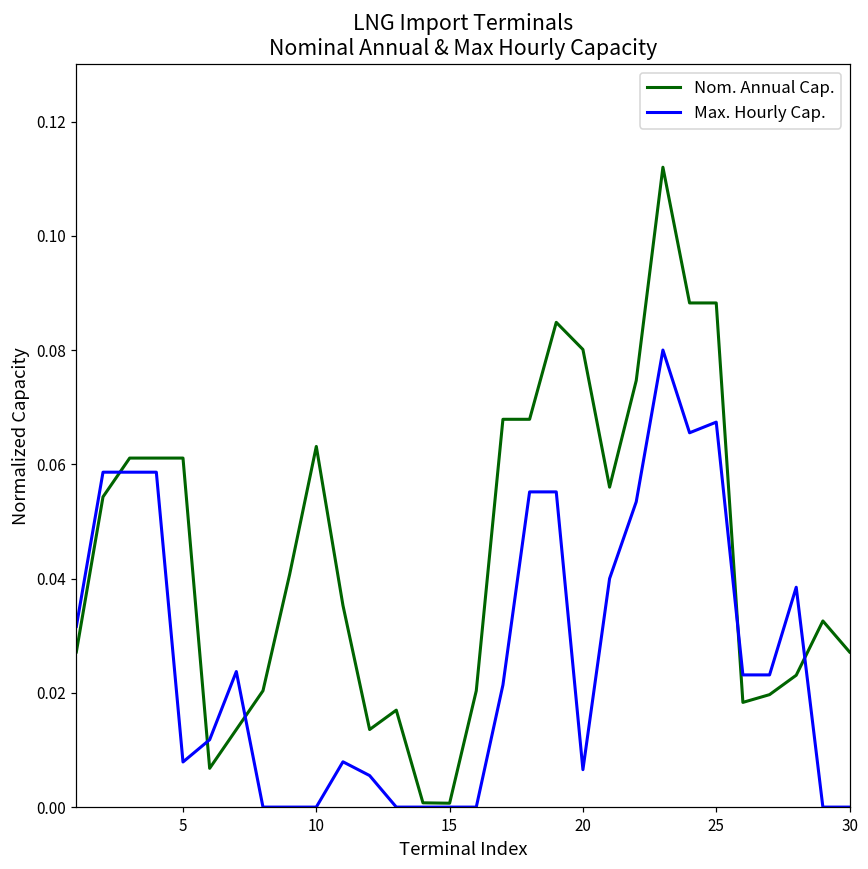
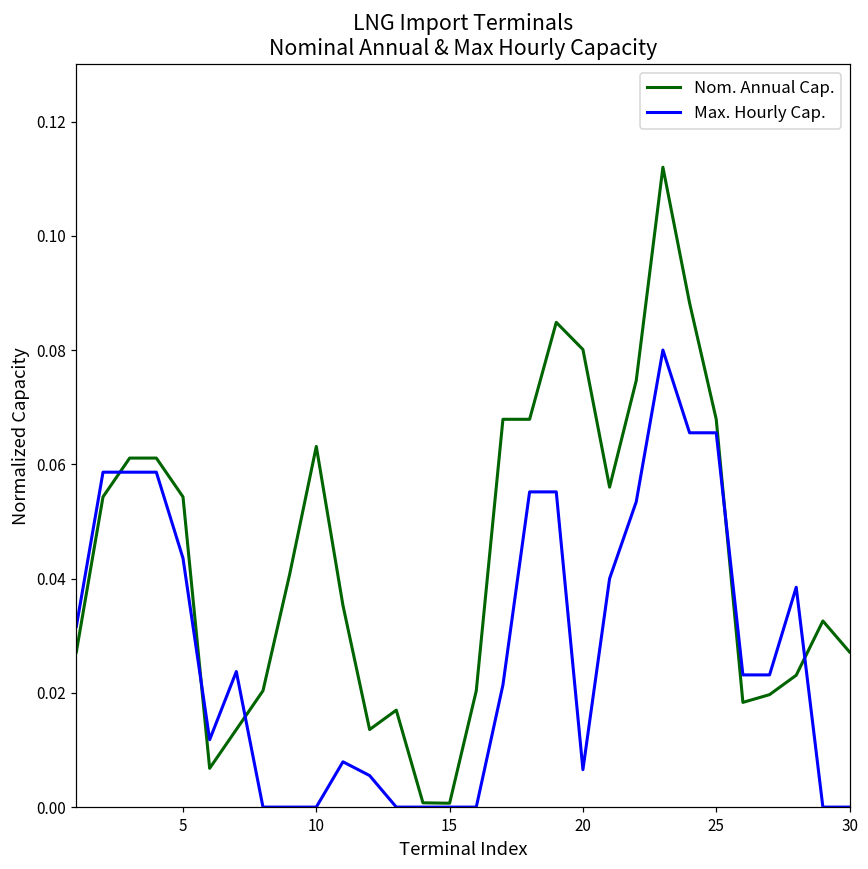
  {
    "Nom. Annual Cap.": {
-     "5": 0.061,
+     "5": 0.054,
      "10": 0.063,
      "15": 0.001,
      "20": 0.080,
-     "25": 0.088,
+     "25": 0.068,
      "30": 0.027
    },
    "Max. Hourly Cap.": {
-     "5": 0.008,
+     "5": 0.044,
      "10": 0.000,
      "15": 0.000,
      "20": 0.007,
-     "25": 0.067,
+     "25": 0.066,
      "30": 0.000
    }
  }
